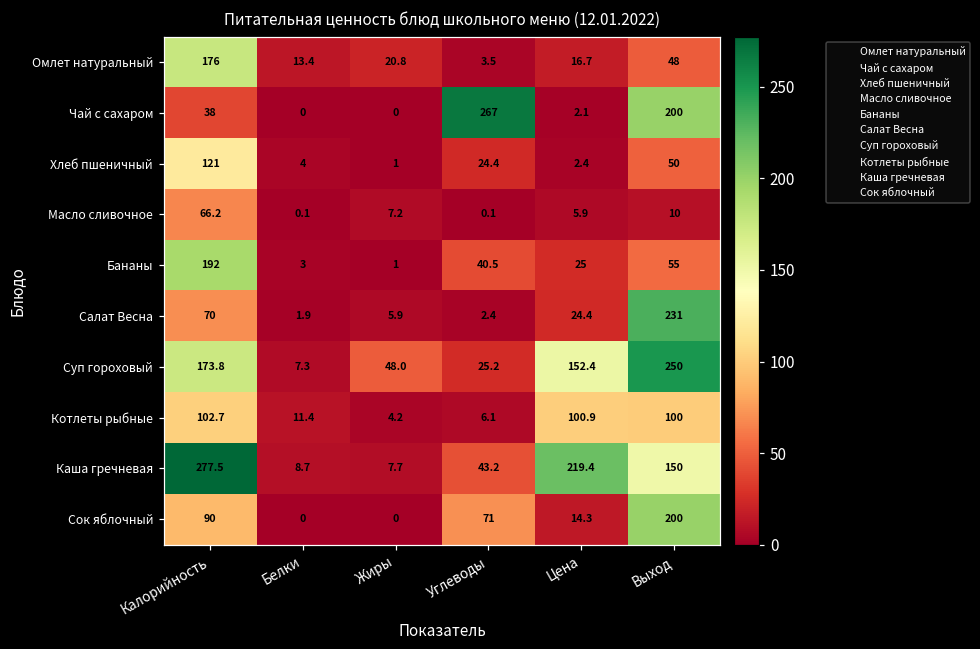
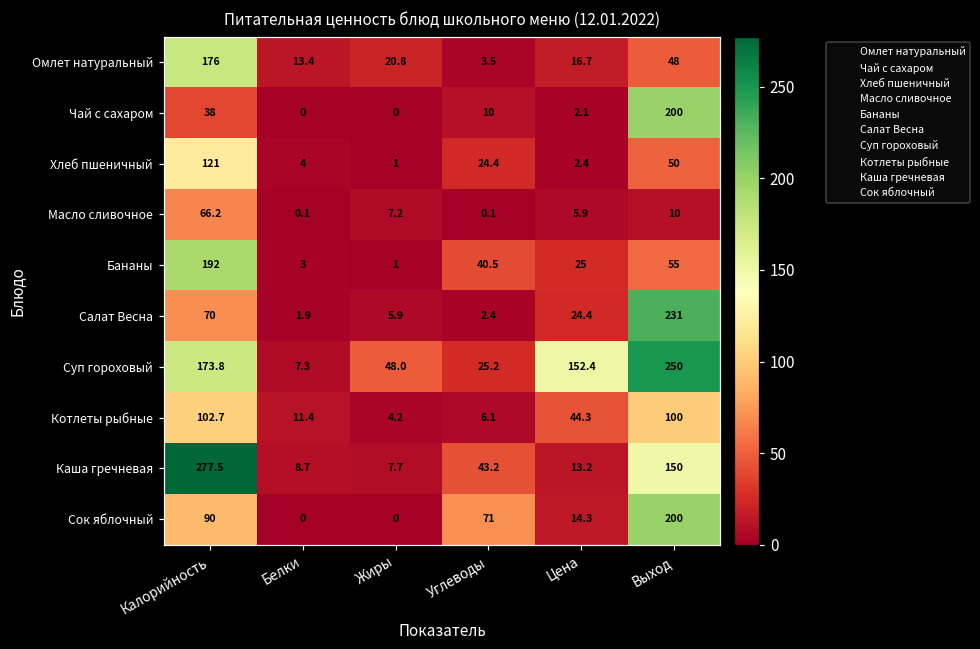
  {
    "Омлет натуральный": {
      "Калорийность": 176,
      "Белки": 13.4,
      "Жиры": 20.8,
      "Углеводы": 3.5,
      "Цена": 16.7,
      "Выход": 48
    },
    "Чай с сахаром": {
      "Калорийность": 38,
      "Белки": 0,
      "Жиры": 0,
-     "Углеводы": 267,
+     "Углеводы": 10,
      "Цена": 2.1,
      "Выход": 200
    },
    "Хлеб пшеничный": {
      "Калорийность": 121,
      "Белки": 4,
      "Жиры": 1,
      "Углеводы": 24.4,
      "Цена": 2.4,
      "Выход": 50
    },
    "Масло сливочное": {
      "Калорийность": 66.2,
      "Белки": 0.1,
      "Жиры": 7.2,
      "Углеводы": 0.1,
      "Цена": 5.9,
      "Выход": 10
    },
    "Бананы": {
      "Калорийность": 192,
      "Белки": 3,
      "Жиры": 1,
      "Углеводы": 40.5,
      "Цена": 25,
      "Выход": 55
    },
    "Салат Весна": {
      "Калорийность": 70,
      "Белки": 1.9,
      "Жиры": 5.9,
      "Углеводы": 2.4,
      "Цена": 24.4,
      "Выход": 231
    },
    "Суп гороховый": {
      "Калорийность": 173.8,
      "Белки": 7.3,
      "Жиры": 48.0,
      "Углеводы": 25.2,
      "Цена": 152.4,
      "Выход": 250
    },
    "Котлеты рыбные": {
      "Калорийность": 102.7,
      "Белки": 11.4,
      "Жиры": 4.2,
      "Углеводы": 6.1,
-     "Цена": 100.9,
+     "Цена": 44.3,
      "Выход": 100
    },
    "Каша гречневая": {
      "Калорийность": 277.5,
      "Белки": 8.7,
      "Жиры": 7.7,
      "Углеводы": 43.2,
-     "Цена": 219.4,
+     "Цена": 13.2,
      "Выход": 150
    },
    "Сок яблочный": {
      "Калорийность": 90,
      "Белки": 0,
      "Жиры": 0,
      "Углеводы": 71,
      "Цена": 14.3,
      "Выход": 200
    }
  }
